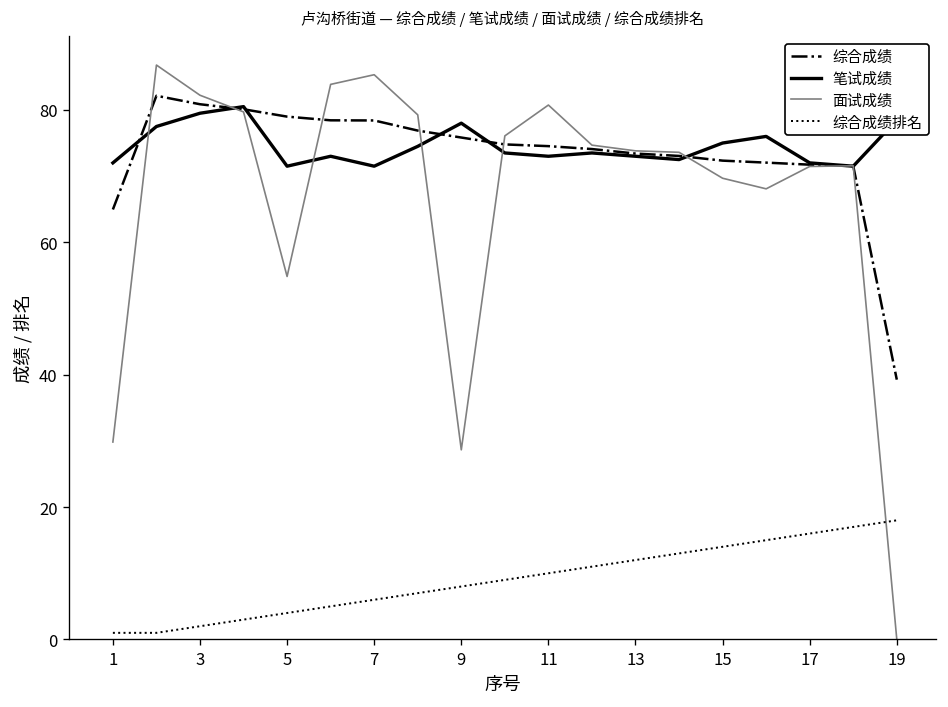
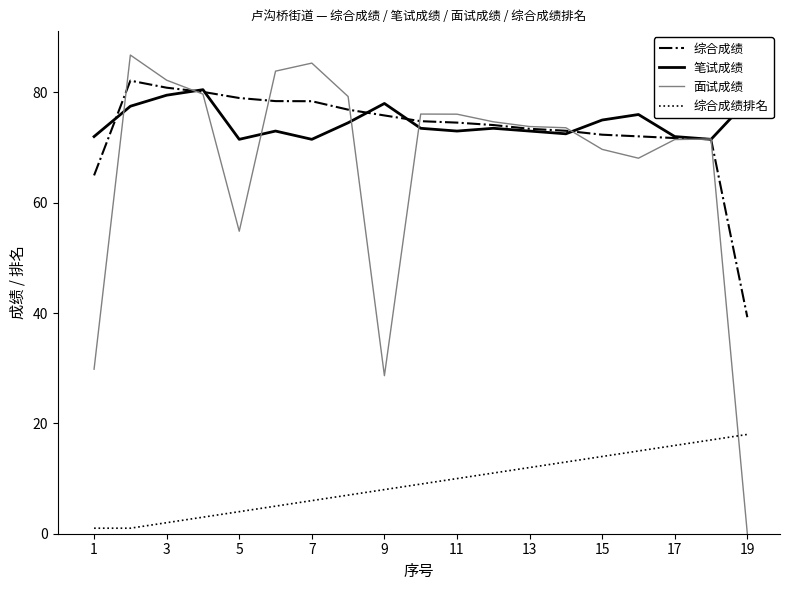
  {
    "面试成绩": {
      "1": 30,
      "3": 82,
      "5": 55,
      "7": 85,
      "9": 29,
-     "11": 81,
+     "11": 76,
      "15": 70,
      "19": 0
    }
  }
